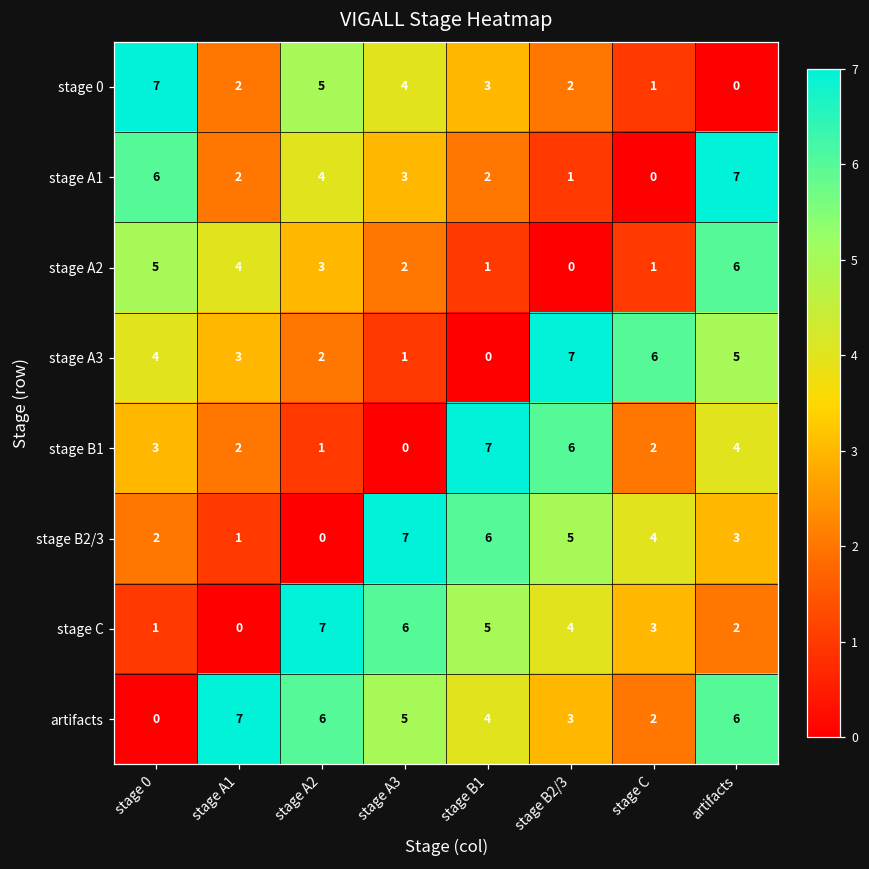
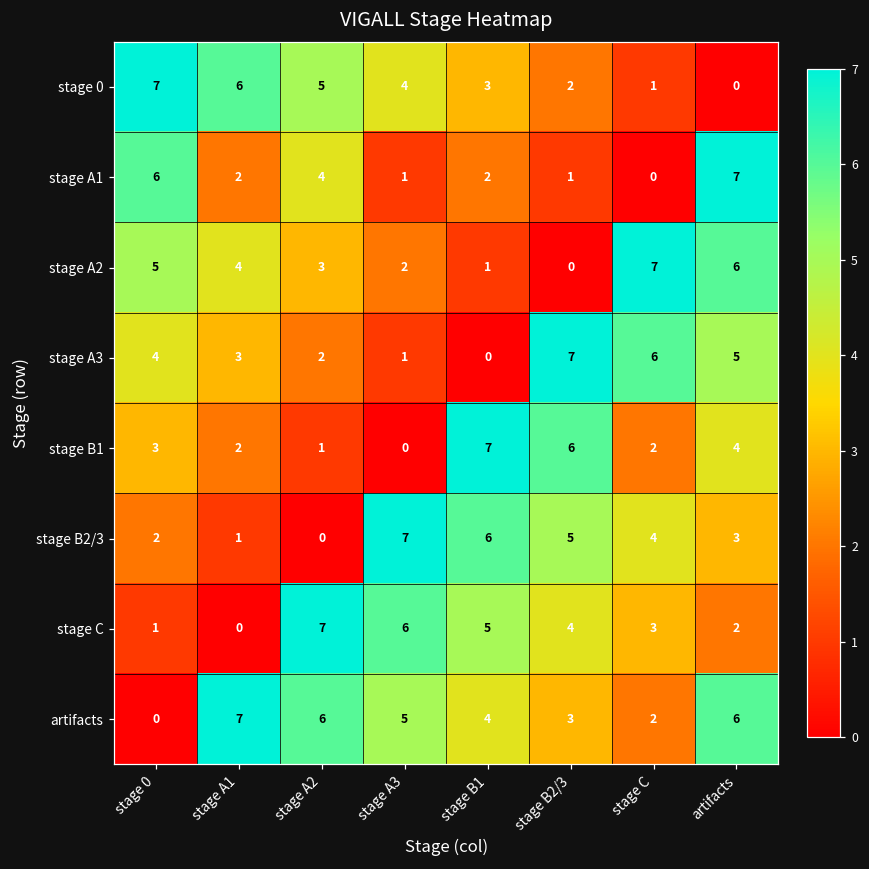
  {
    "stage 0": {
      "stage 0": 7,
-     "stage A1": 2,
+     "stage A1": 6,
      "stage A2": 5,
      "stage A3": 4,
      "stage B1": 3,
      "stage B2/3": 2,
      "stage C": 1,
      "artifacts": 0
    },
    "stage A1": {
      "stage 0": 6,
      "stage A1": 2,
      "stage A2": 4,
-     "stage A3": 3,
+     "stage A3": 1,
      "stage B1": 2,
      "stage B2/3": 1,
      "stage C": 0,
      "artifacts": 7
    },
    "stage A2": {
      "stage 0": 5,
      "stage A1": 4,
      "stage A2": 3,
      "stage A3": 2,
      "stage B1": 1,
      "stage B2/3": 0,
-     "stage C": 1,
+     "stage C": 7,
      "artifacts": 6
    },
    "stage A3": {
      "stage 0": 4,
      "stage A1": 3,
      "stage A2": 2,
      "stage A3": 1,
      "stage B1": 0,
      "stage B2/3": 7,
      "stage C": 6,
      "artifacts": 5
    },
    "stage B1": {
      "stage 0": 3,
      "stage A1": 2,
      "stage A2": 1,
      "stage A3": 0,
      "stage B1": 7,
      "stage B2/3": 6,
      "stage C": 2,
      "artifacts": 4
    },
    "stage B2/3": {
      "stage 0": 2,
      "stage A1": 1,
      "stage A2": 0,
      "stage A3": 7,
      "stage B1": 6,
      "stage B2/3": 5,
      "stage C": 4,
      "artifacts": 3
    },
    "stage C": {
      "stage 0": 1,
      "stage A1": 0,
      "stage A2": 7,
      "stage A3": 6,
      "stage B1": 5,
      "stage B2/3": 4,
      "stage C": 3,
      "artifacts": 2
    },
    "artifacts": {
      "stage 0": 0,
      "stage A1": 7,
      "stage A2": 6,
      "stage A3": 5,
      "stage B1": 4,
      "stage B2/3": 3,
      "stage C": 2,
      "artifacts": 6
    }
  }
